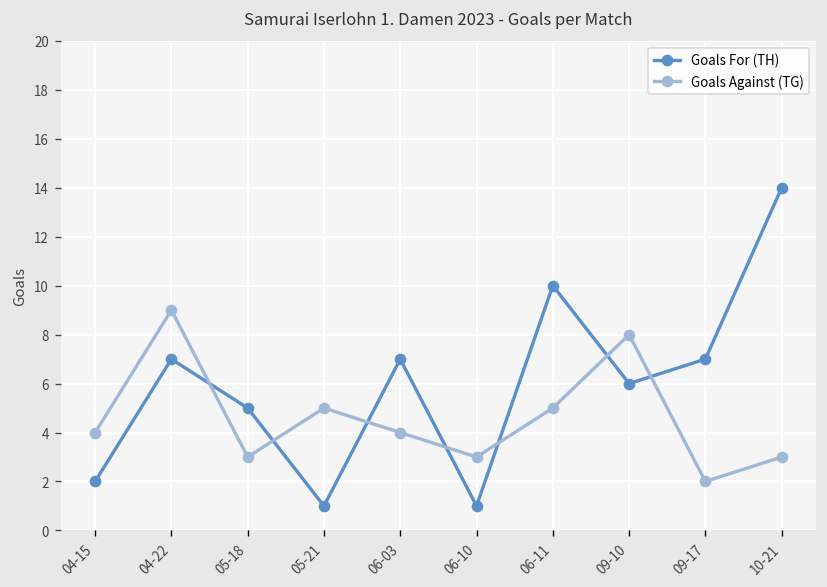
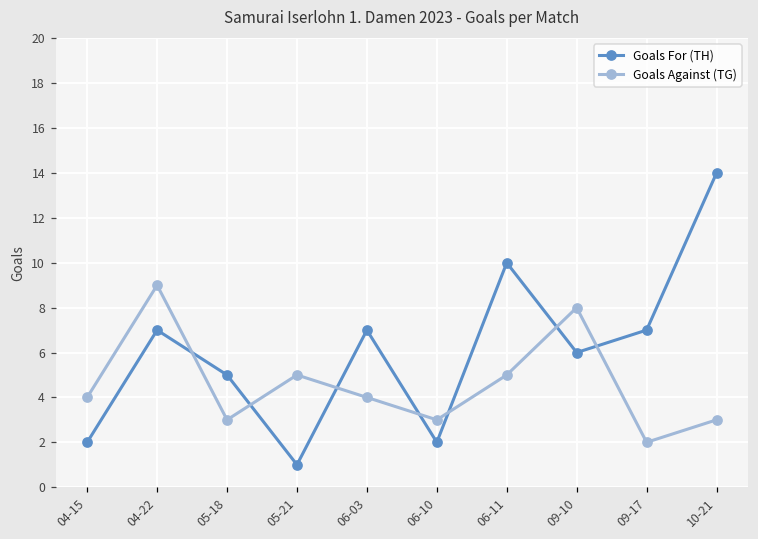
  {
    "Goals For (TH)": {
      "04-15": 2,
      "04-22": 7,
      "05-18": 5,
      "05-21": 1,
      "06-03": 7,
-     "06-10": 1,
+     "06-10": 2,
      "06-11": 10,
      "09-10": 6,
      "09-17": 7,
      "10-21": 14
    },
    "Goals Against (TG)": {
      "04-15": 4,
      "04-22": 9,
      "05-18": 3,
      "05-21": 5,
      "06-03": 4,
      "06-10": 3,
      "06-11": 5,
      "09-10": 8,
      "09-17": 2,
      "10-21": 3
    }
  }
